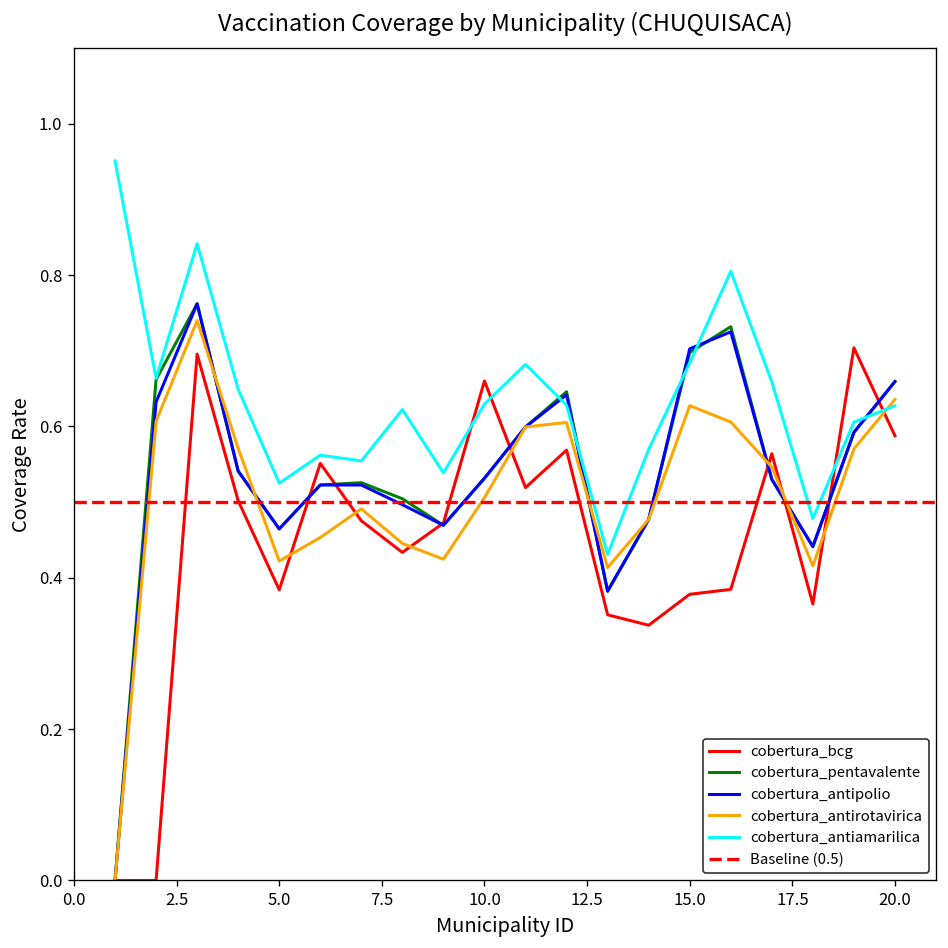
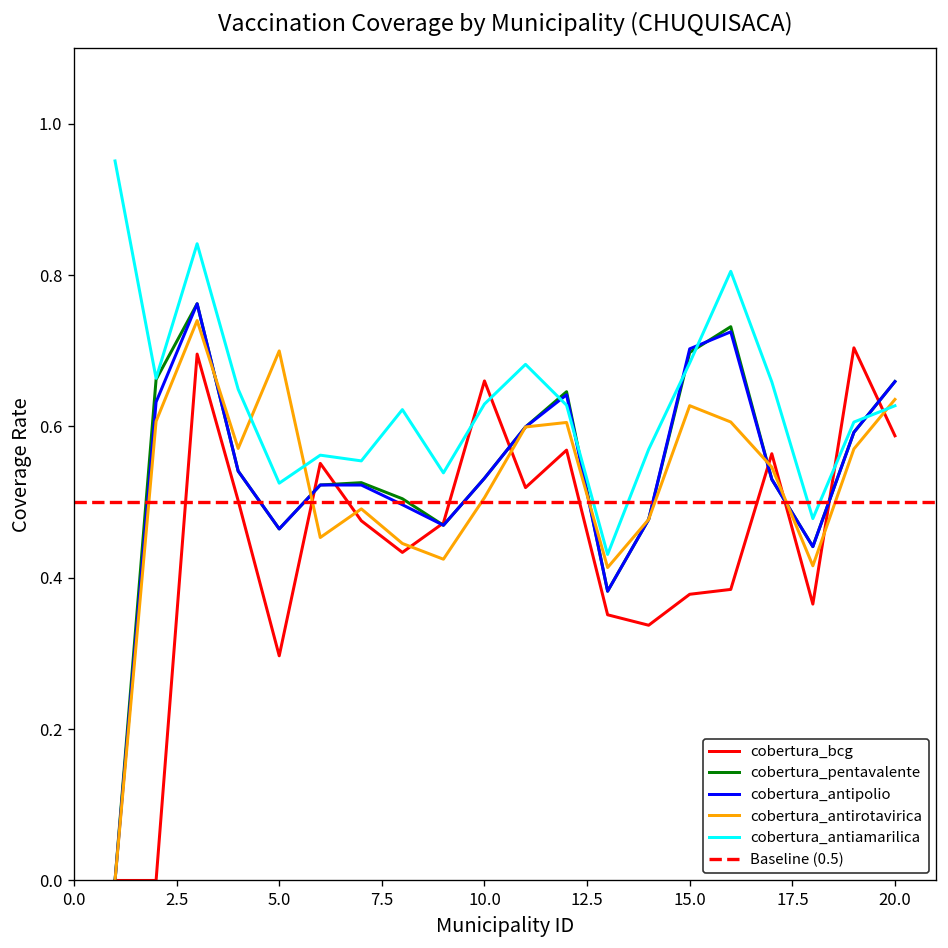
  {
    "cobertura_bcg": {
-     "5.0": 0.38,
+     "5.0": 0.30,
      "10.0": 0.66,
      "15.0": 0.38,
      "20.0": 0.59
    },
    "cobertura_pentavalente": {
      "15.0": 0.70
    },
    "cobertura_antipolio": {
      "15.0": 0.70
    },
    "cobertura_antirotavirica": {
-     "5.0": 0.42,
+     "5.0": 0.70,
      "10.0": 0.51,
      "15.0": 0.63,
      "20.0": 0.64
    },
    "cobertura_antiamarilica": {
      "5.0": 0.53,
      "10.0": 0.63,
      "15.0": 0.68,
      "20.0": 0.63
    }
  }
